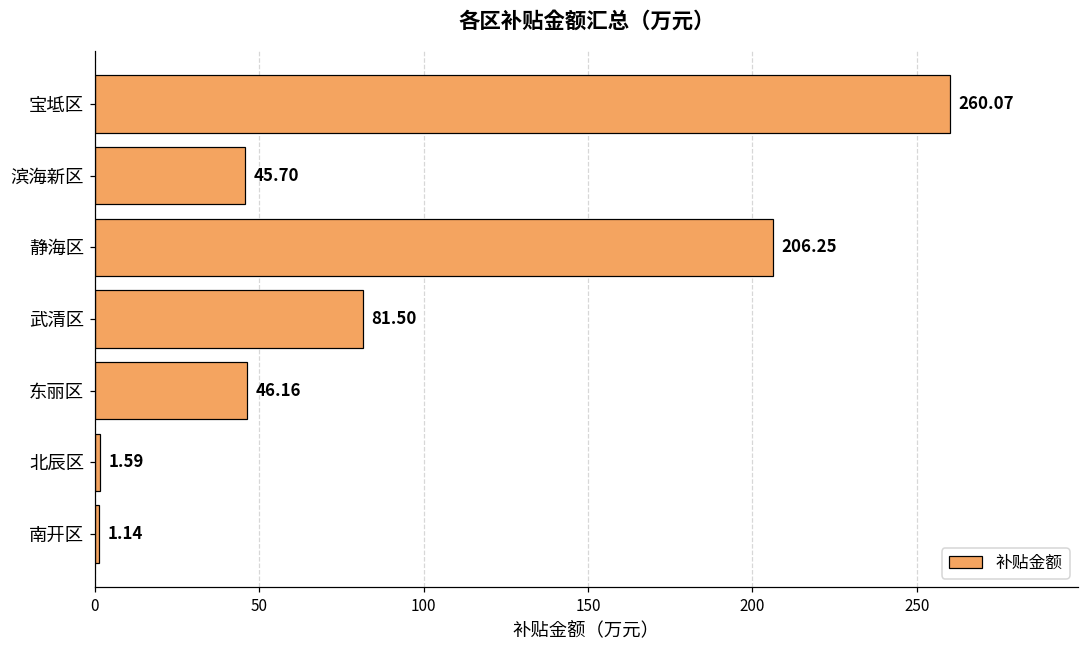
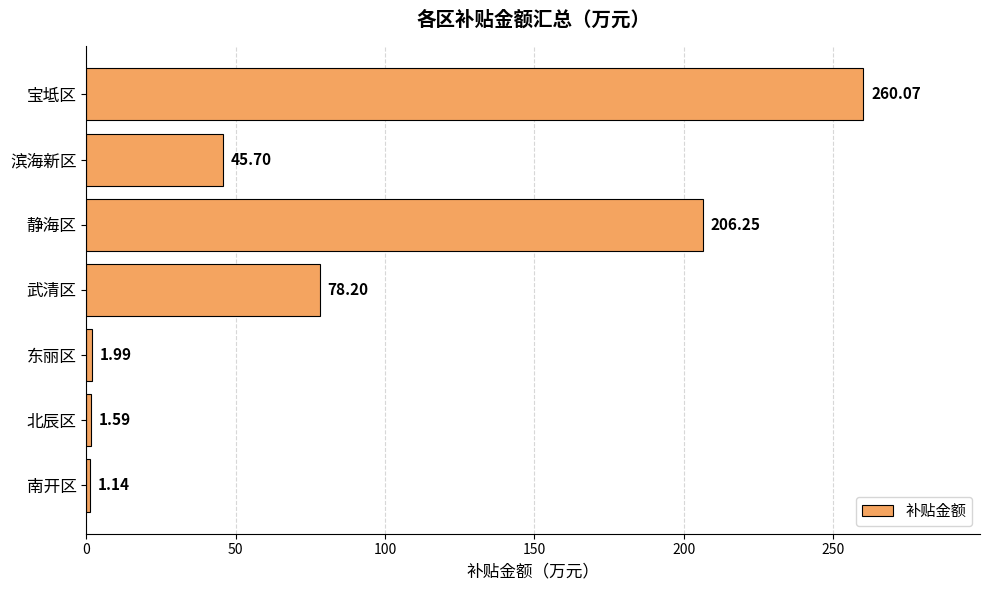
  {
    "宝坻区": 260.07,
    "滨海新区": 45.70,
    "静海区": 206.25,
-   "武清区": 81.50,
-   "东丽区": 46.16,
+   "武清区": 78.20,
+   "东丽区": 1.99,
    "北辰区": 1.59,
    "南开区": 1.14
  }
